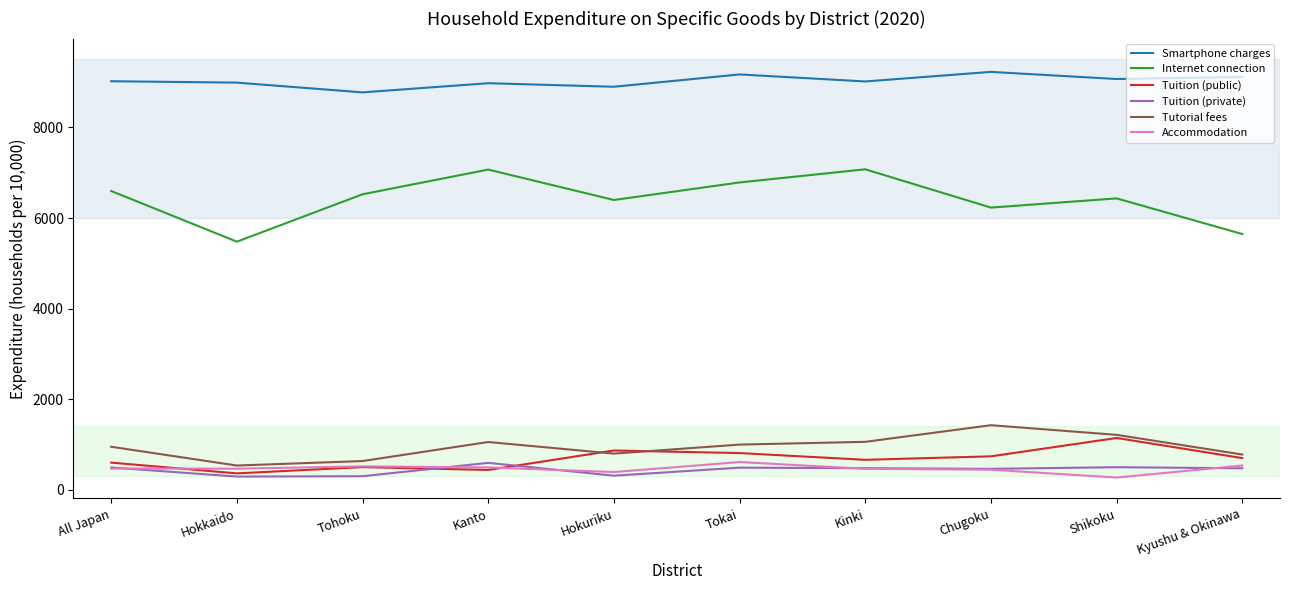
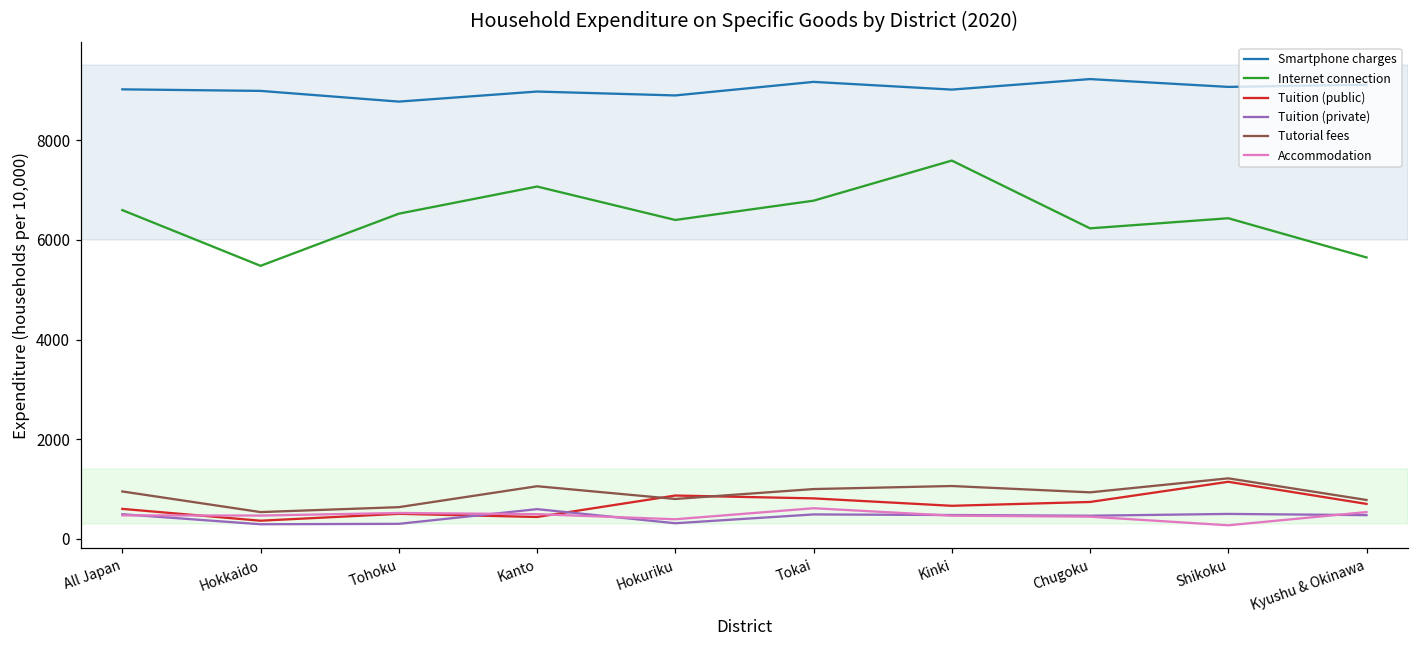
  {
    "Smartphone charges": {
      "All Japan": 9000,
      "Hokkaido": 9000,
      "Tohoku": 8800,
      "Kanto": 9000,
      "Hokuriku": 8900,
      "Tokai": 9200,
      "Kinki": 9000,
      "Chugoku": 9200,
      "Shikoku": 9100
    },
    "Internet connection": {
      "All Japan": 6600,
      "Hokkaido": 5500,
      "Tohoku": 6500,
      "Kanto": 7100,
      "Hokuriku": 6400,
      "Tokai": 6800,
-     "Kinki": 7100,
+     "Kinki": 7600,
      "Chugoku": 6200,
      "Shikoku": 6400,
      "Kyushu & Okinawa": 5600
    },
    "Tuition (public)": {
      "All Japan": 600,
      "Hokkaido": 400,
      "Kanto": 400,
      "Hokuriku": 900,
      "Tokai": 800,
      "Kinki": 700,
      "Chugoku": 700,
      "Shikoku": 1100,
      "Kyushu & Okinawa": 700
    },
    "Tuition (private)": {
      "Hokkaido": 300,
      "Tohoku": 300,
      "Kanto": 600,
      "Hokuriku": 300,
      "Tokai": 500,
      "Shikoku": 500,
      "Kyushu & Okinawa": 500
    },
    "Tutorial fees": {
      "All Japan": 1000,
      "Hokkaido": 500,
      "Tohoku": 600,
      "Kanto": 1100,
      "Hokuriku": 800,
      "Tokai": 1000,
      "Kinki": 1100,
-     "Chugoku": 1400,
+     "Chugoku": 900,
      "Shikoku": 1200,
      "Kyushu & Okinawa": 800
    },
    "Accommodation": {
      "Hokkaido": 500,
      "Kanto": 500,
      "Hokuriku": 400,
      "Tokai": 600,
      "Shikoku": 300,
      "Kyushu & Okinawa": 500
    }
  }
